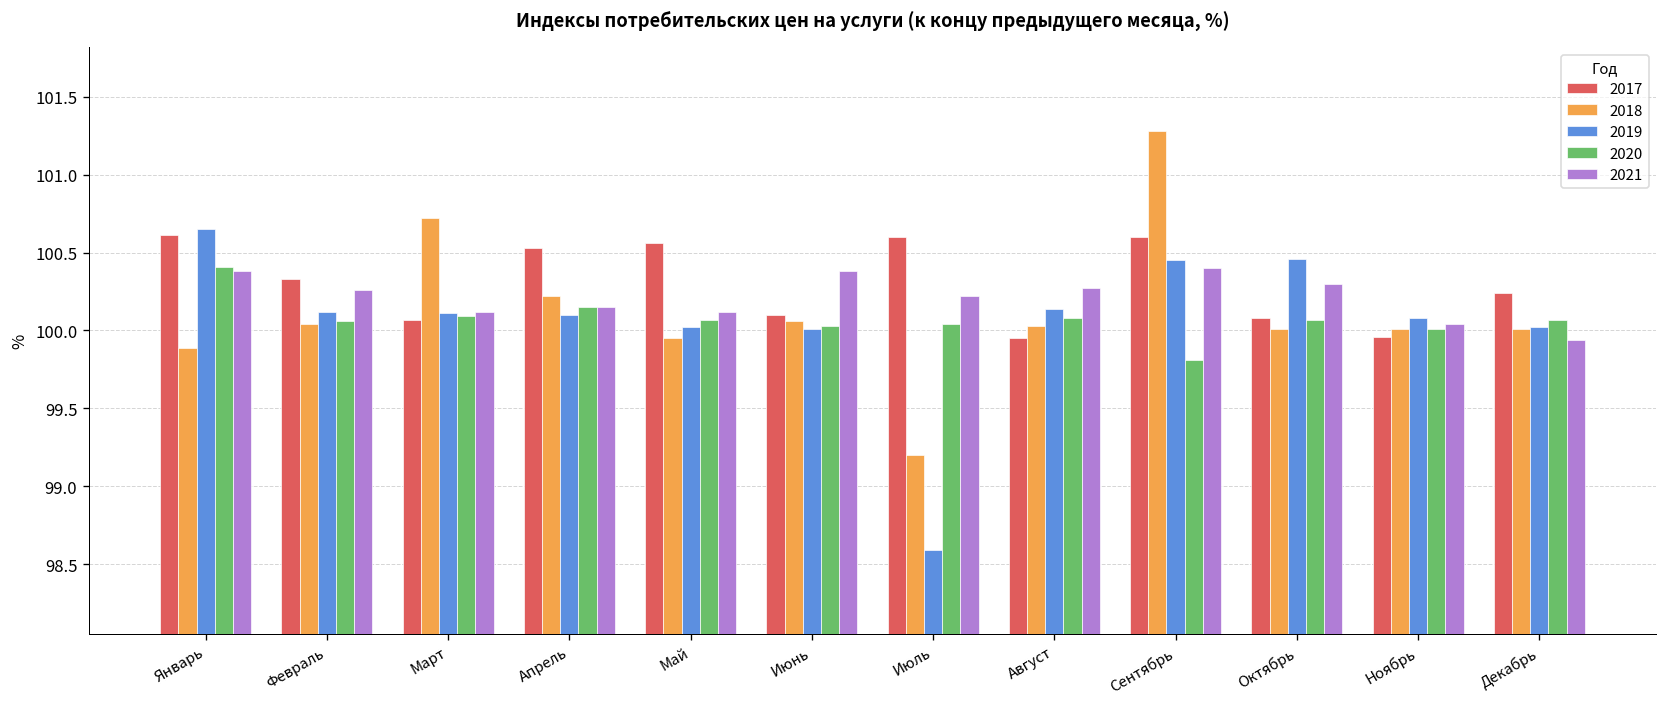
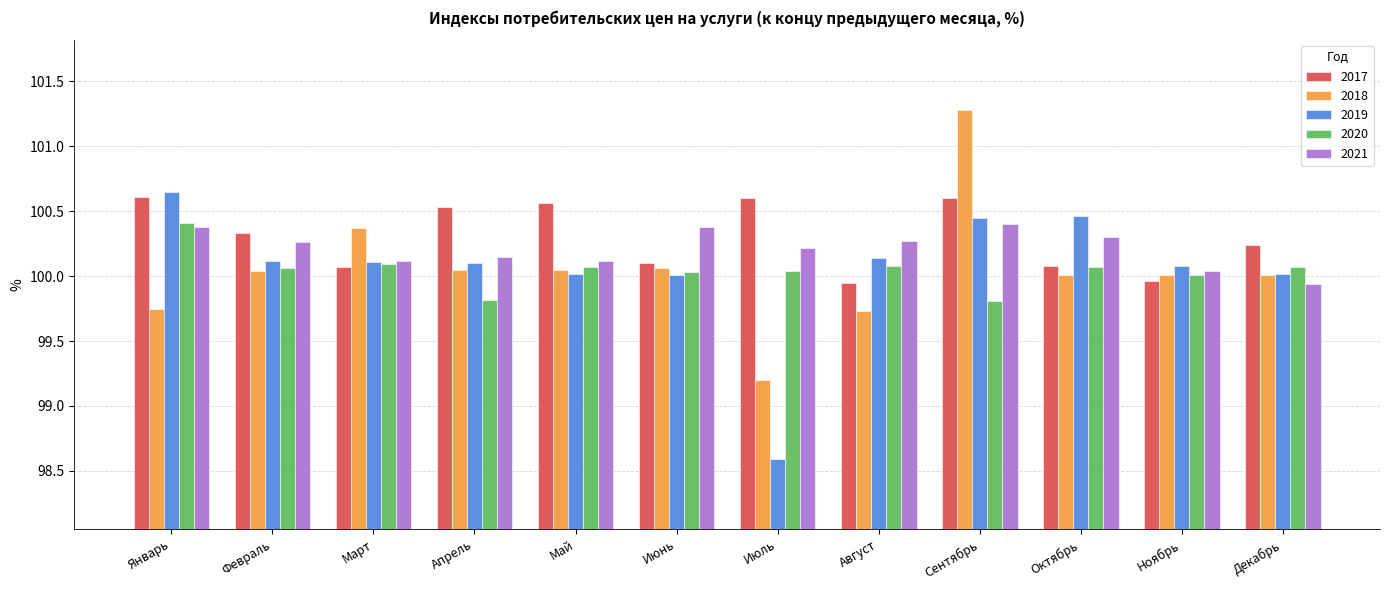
  {
    "2017": {
      "Январь": 100.61,
      "Февраль": 100.33,
      "Март": 100.07,
      "Апрель": 100.53,
      "Май": 100.56,
      "Июнь": 100.10,
      "Июль": 100.60,
      "Август": 99.95,
      "Сентябрь": 100.60,
      "Октябрь": 100.08,
      "Ноябрь": 99.96,
      "Декабрь": 100.24
    },
    "2018": {
-     "Январь": 99.89,
+     "Январь": 99.75,
      "Февраль": 100.04,
-     "Март": 100.72,
-     "Апрель": 100.22,
-     "Май": 99.95,
+     "Март": 100.37,
+     "Апрель": 100.05,
+     "Май": 100.05,
      "Июнь": 100.06,
      "Июль": 99.20,
-     "Август": 100.03,
+     "Август": 99.73,
      "Сентябрь": 101.28,
      "Октябрь": 100.01,
      "Ноябрь": 100.01,
      "Декабрь": 100.01
    },
    "2019": {
      "Январь": 100.65,
      "Февраль": 100.12,
      "Март": 100.11,
      "Апрель": 100.10,
      "Май": 100.02,
      "Июнь": 100.01,
      "Июль": 98.59,
      "Август": 100.14,
      "Сентябрь": 100.45,
      "Октябрь": 100.46,
      "Ноябрь": 100.08,
      "Декабрь": 100.02
    },
    "2020": {
      "Январь": 100.41,
      "Февраль": 100.06,
      "Март": 100.09,
-     "Апрель": 100.15,
+     "Апрель": 99.82,
      "Май": 100.07,
      "Июнь": 100.03,
      "Июль": 100.04,
      "Август": 100.08,
      "Сентябрь": 99.81,
      "Октябрь": 100.07,
      "Ноябрь": 100.01,
      "Декабрь": 100.07
    },
    "2021": {
      "Январь": 100.38,
      "Февраль": 100.26,
      "Март": 100.12,
      "Апрель": 100.15,
      "Май": 100.12,
      "Июнь": 100.38,
      "Июль": 100.22,
      "Август": 100.27,
      "Сентябрь": 100.40,
      "Октябрь": 100.30,
      "Ноябрь": 100.04,
      "Декабрь": 99.94
    }
  }
